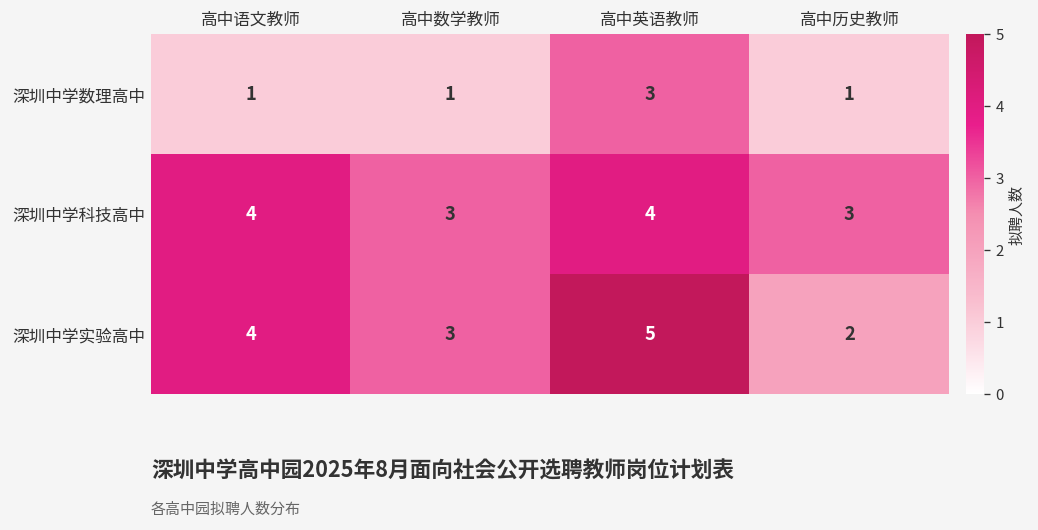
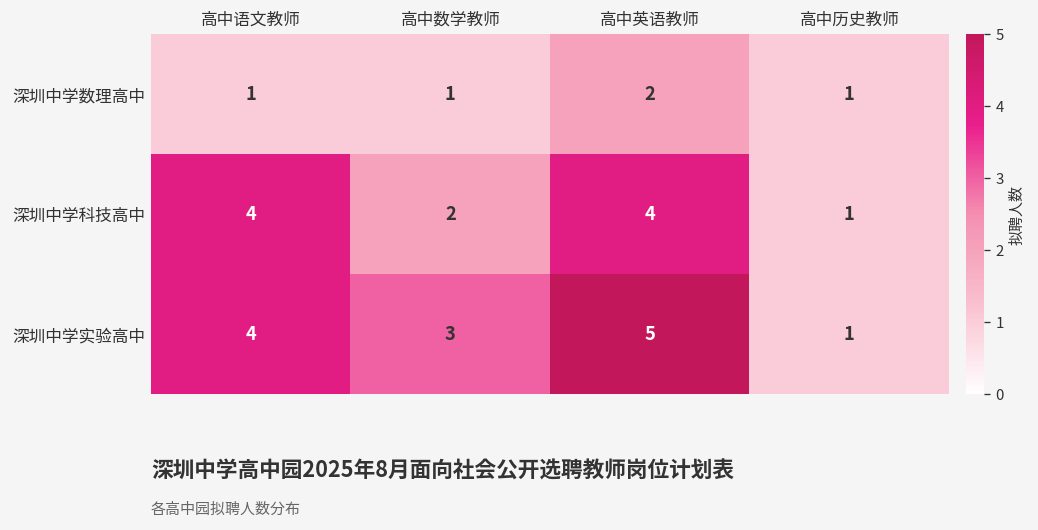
  {
    "深圳中学数理高中": {
      "高中语文教师": 1,
      "高中数学教师": 1,
-     "高中英语教师": 3,
+     "高中英语教师": 2,
      "高中历史教师": 1
    },
    "深圳中学科技高中": {
      "高中语文教师": 4,
-     "高中数学教师": 3,
+     "高中数学教师": 2,
      "高中英语教师": 4,
-     "高中历史教师": 3
+     "高中历史教师": 1
    },
    "深圳中学实验高中": {
      "高中语文教师": 4,
      "高中数学教师": 3,
      "高中英语教师": 5,
-     "高中历史教师": 2
+     "高中历史教师": 1
    }
  }
